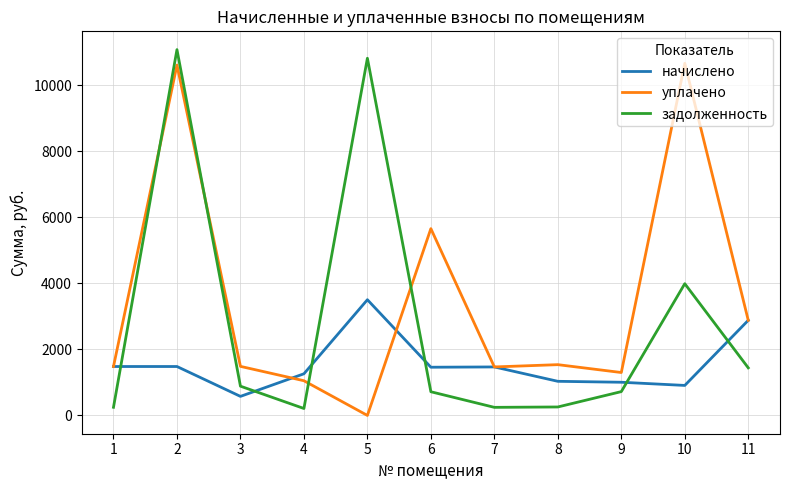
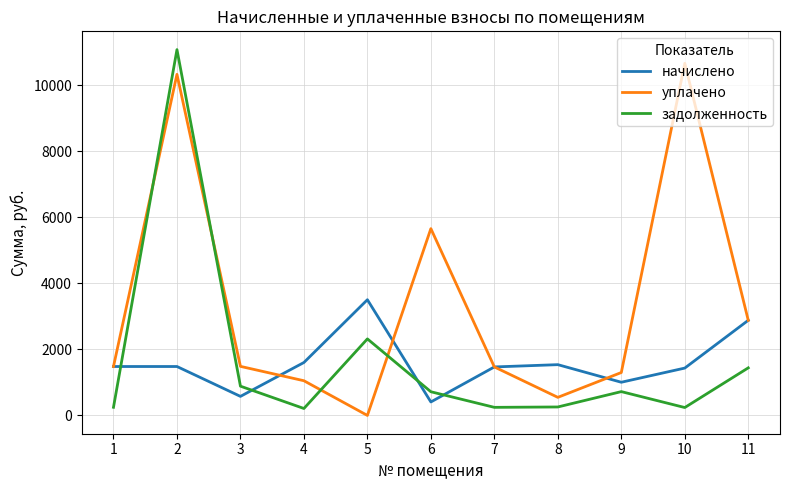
  {
    "начислено": {
      "2": 1500,
      "3": 600,
-     "4": 1300,
+     "4": 1600,
      "5": 3500,
-     "6": 1500,
-     "8": 1000,
+     "6": 400,
+     "8": 1500,
      "9": 1000,
-     "10": 900
+     "10": 1400
    },
    "уплачено": {
-     "2": 10600,
+     "2": 10300,
      "3": 1500,
      "4": 1100,
      "5": 0,
      "6": 5700,
-     "8": 1500,
+     "8": 500,
      "9": 1300
    },
    "задолженность": {
      "1": 200,
      "2": 11100,
      "3": 900,
      "4": 200,
-     "5": 10800,
+     "5": 2300,
      "6": 700,
      "7": 200,
      "8": 300,
      "9": 700,
-     "10": 4000,
+     "10": 200,
      "11": 1400
    }
  }
